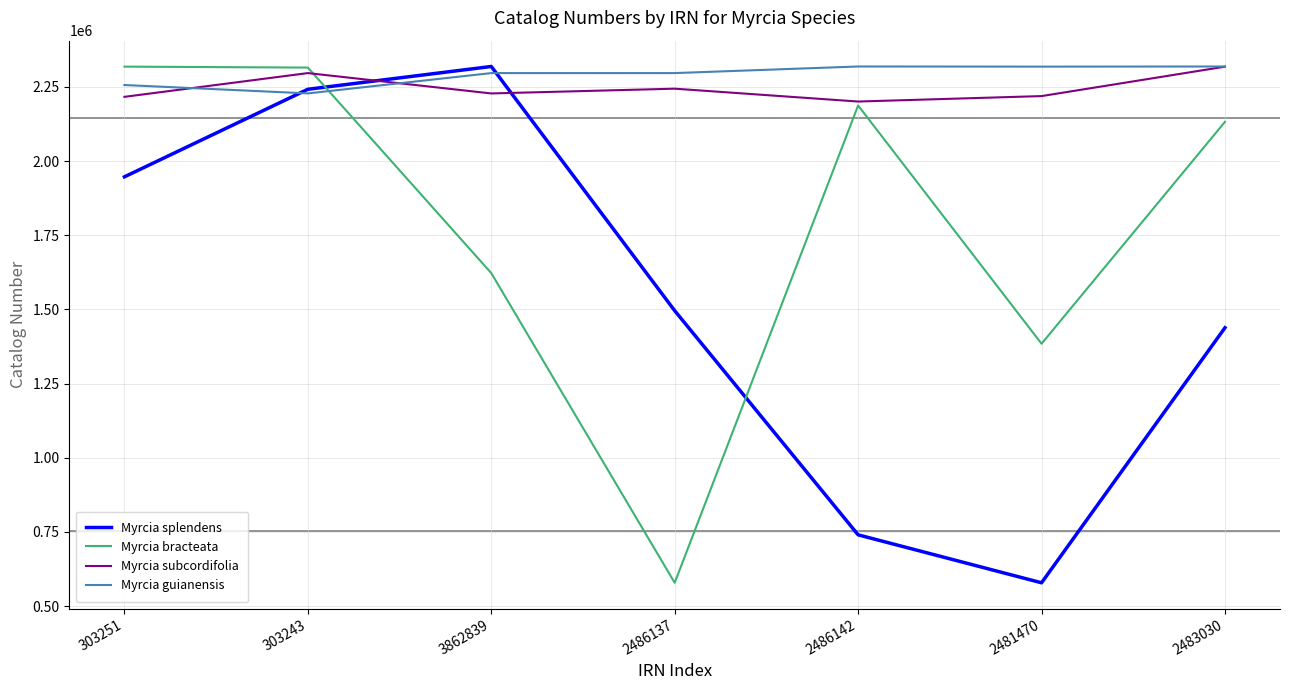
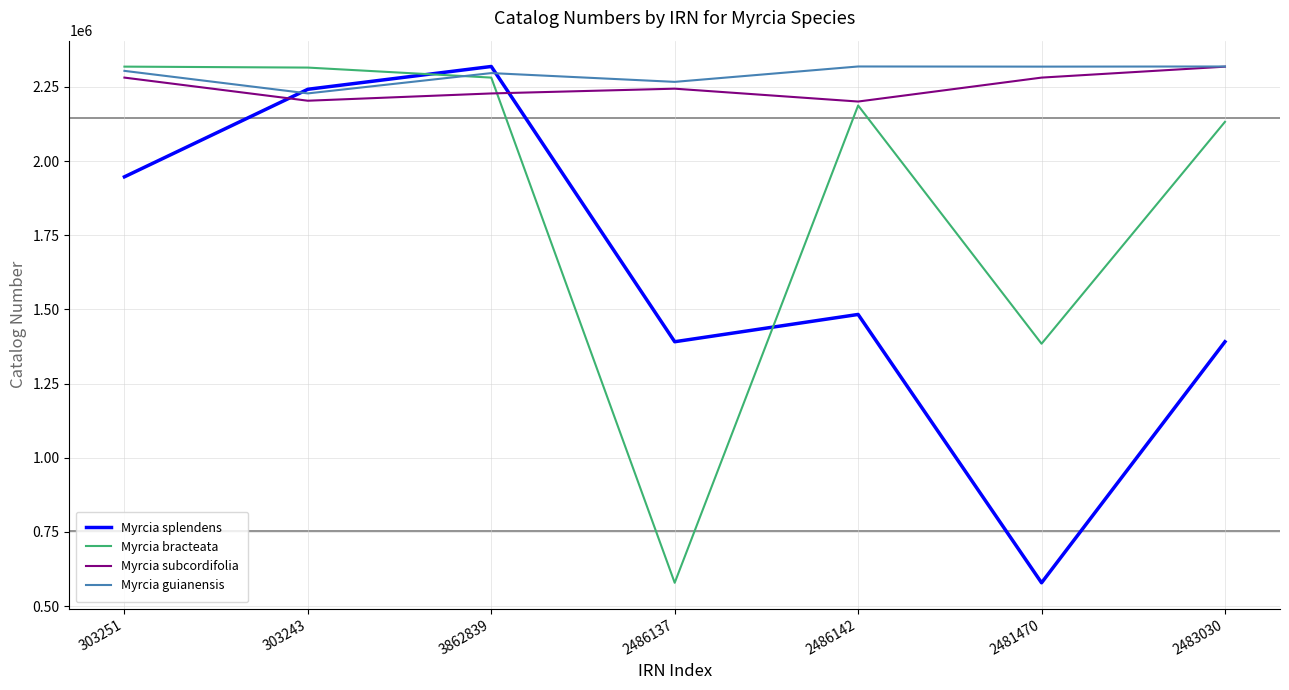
  {
    "Myrcia splendens": {
      "303251": 1950000,
      "303243": 2240000,
      "3862839": 2320000,
-     "2486137": 1500000,
-     "2486142": 740000,
+     "2486137": 1390000,
+     "2486142": 1480000,
      "2481470": 580000,
-     "2483030": 1440000
+     "2483030": 1390000
    },
    "Myrcia bracteata": {
      "303251": 2320000,
      "303243": 2320000,
-     "3862839": 1620000,
+     "3862839": 2280000,
      "2486137": 580000,
      "2486142": 2190000,
      "2481470": 1380000,
      "2483030": 2130000
    },
    "Myrcia subcordifolia": {
-     "303251": 2220000,
-     "303243": 2300000,
+     "303251": 2280000,
+     "303243": 2200000,
      "3862839": 2230000,
      "2486137": 2240000,
      "2486142": 2200000,
-     "2481470": 2220000
+     "2481470": 2280000
    },
    "Myrcia guianensis": {
-     "303251": 2260000,
+     "303251": 2300000,
      "303243": 2230000,
      "3862839": 2300000,
-     "2486137": 2300000,
+     "2486137": 2270000,
      "2486142": 2320000,
      "2481470": 2320000
    }
  }
